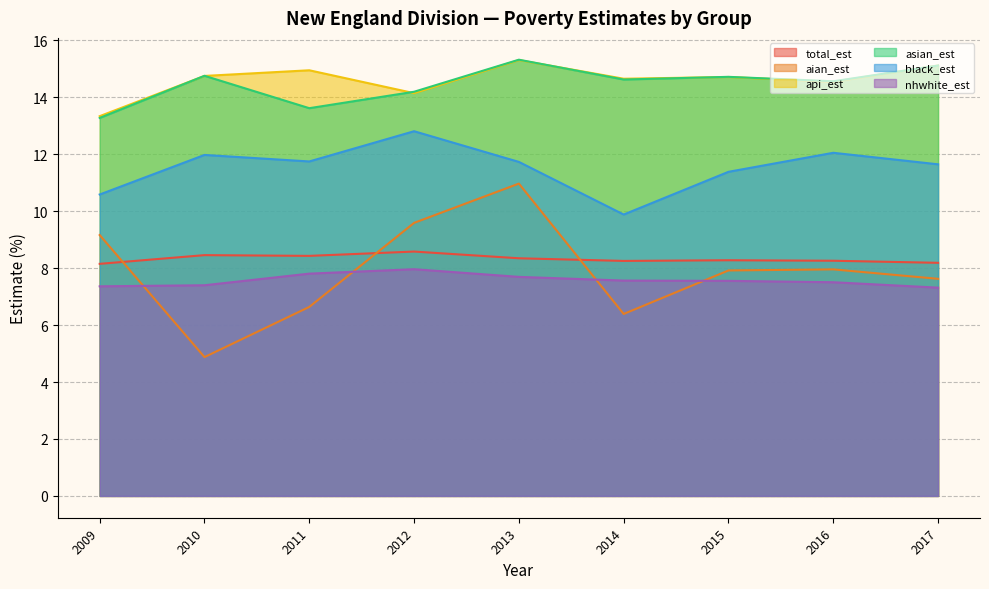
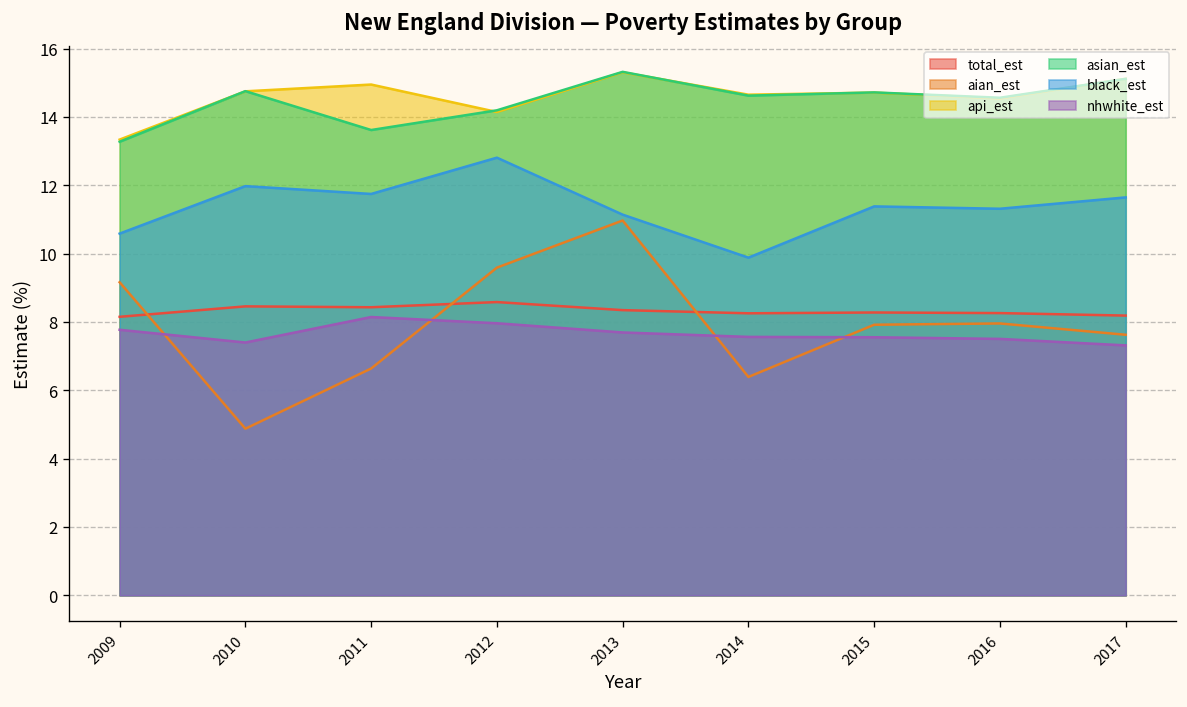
  {
    "api_est": {
      "2011": 14.9
    },
    "asian_est": {
      "2011": 13.6
    },
    "black_est": {
      "2009": 10.6,
      "2010": 12.0,
      "2011": 11.7,
      "2012": 12.8,
-     "2013": 11.7,
+     "2013": 11.1,
      "2014": 9.9,
      "2015": 11.4,
-     "2016": 12.0,
+     "2016": 11.3,
      "2017": 11.6
    },
    "nhwhite_est": {
-     "2009": 7.4,
+     "2009": 7.8,
      "2010": 7.4,
-     "2011": 7.8,
+     "2011": 8.1,
      "2012": 8.0,
      "2013": 7.7,
      "2014": 7.6,
      "2015": 7.6,
      "2016": 7.5,
      "2017": 7.3
    }
  }
